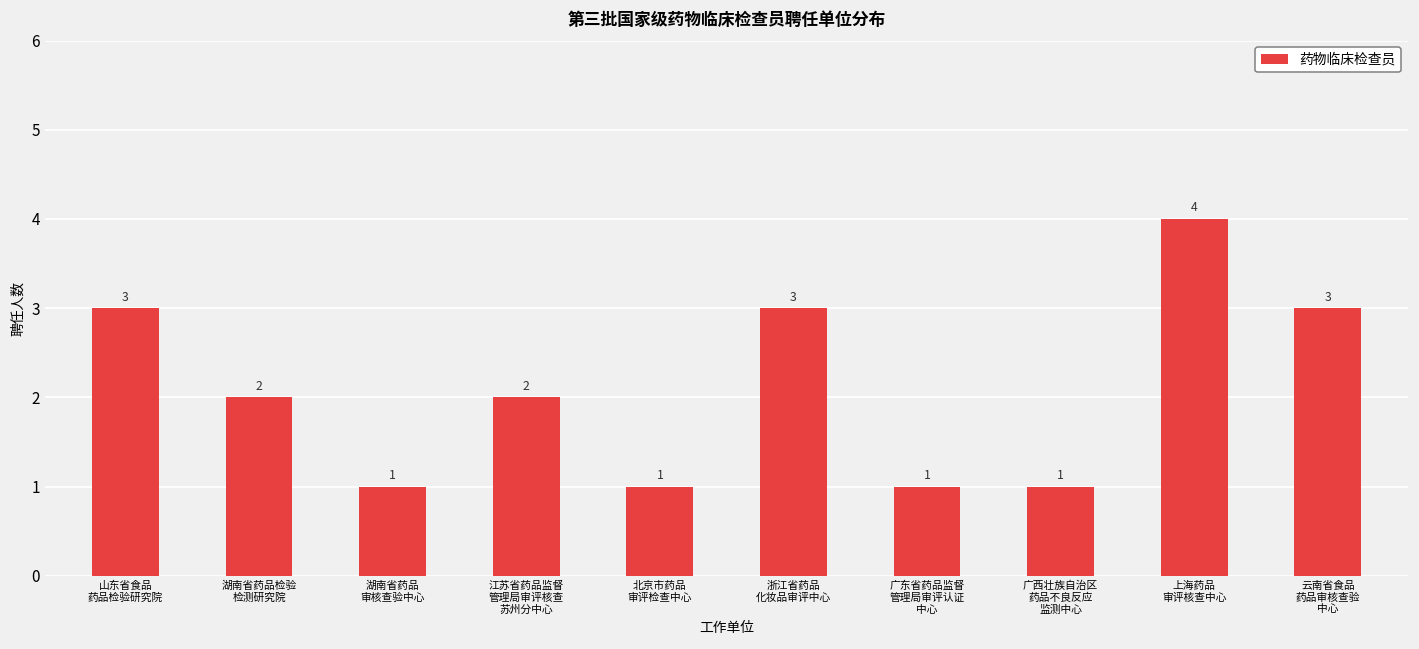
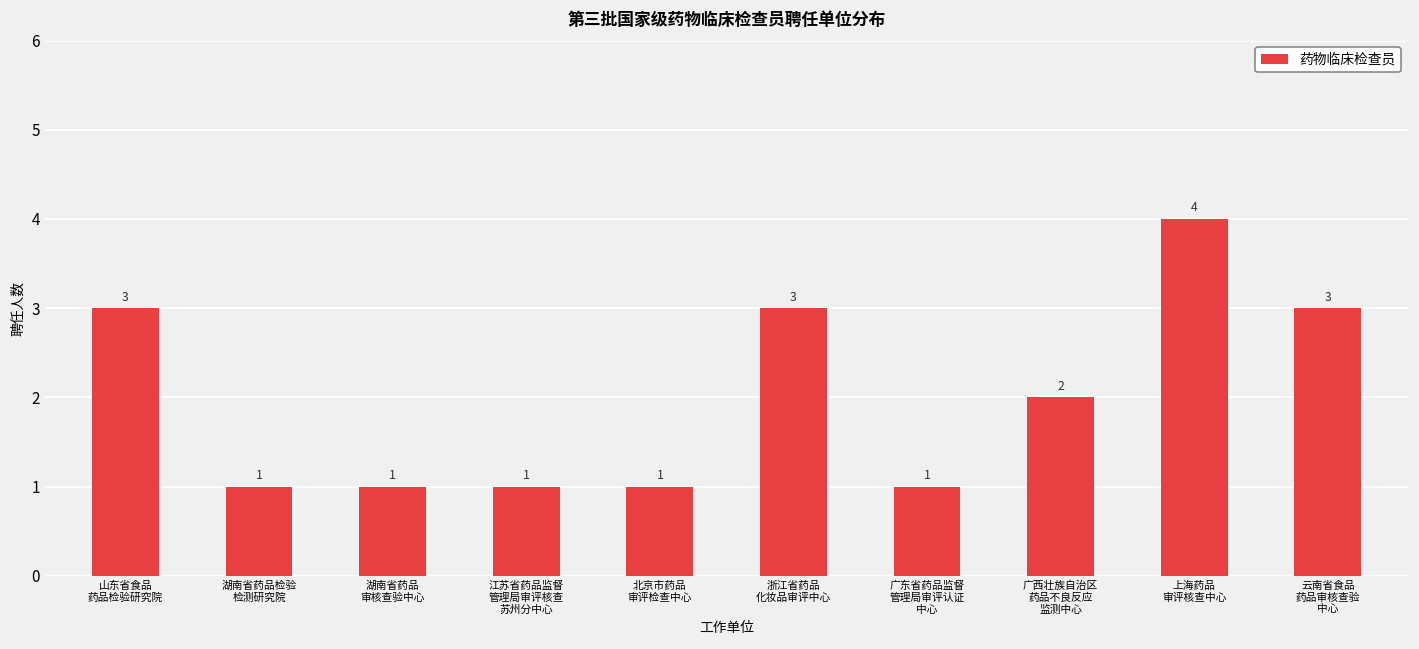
  {
    "山东省食品 药品检验研究院": 3,
-   "湖南省药品检验 检测研究院": 2,
+   "湖南省药品检验 检测研究院": 1,
    "湖南省药品 审核查验中心": 1,
-   "江苏省药品监督 管理局审评核查 苏州分中心": 2,
+   "江苏省药品监督 管理局审评核查 苏州分中心": 1,
    "北京市药品 审评检查中心": 1,
    "浙江省药品 化妆品审评中心": 3,
    "广东省药品监督 管理局审评认证 中心": 1,
-   "广西壮族自治区 药品不良反应 监测中心": 1,
+   "广西壮族自治区 药品不良反应 监测中心": 2,
    "上海药品 审评核查中心": 4,
    "云南省食品 药品审核查验 中心": 3
  }
